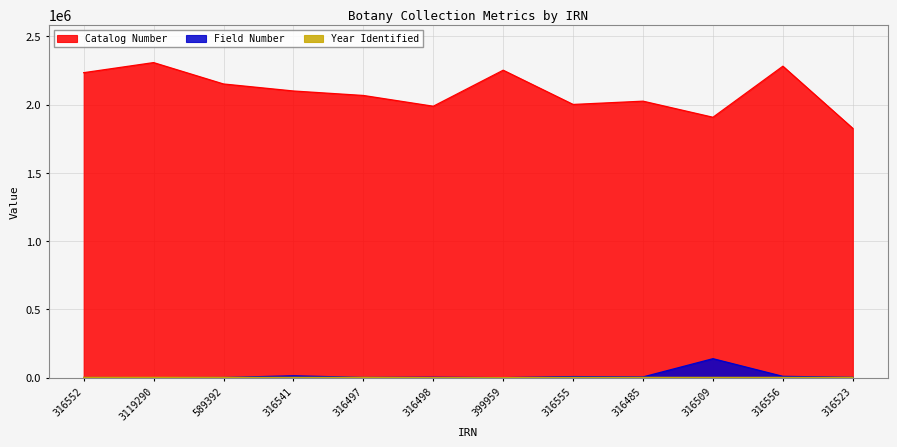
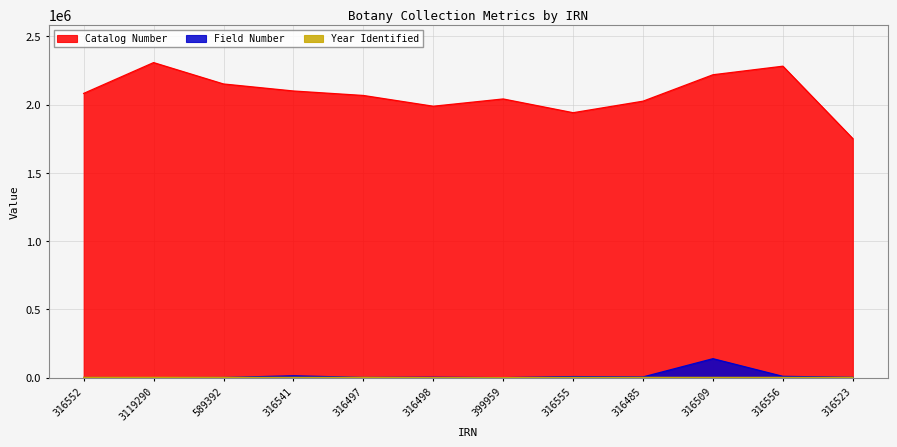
  {
    "Catalog Number": {
-     "316552": 2230000,
+     "316552": 2080000,
      "3119290": 2310000,
      "589392": 2150000,
      "316541": 2100000,
      "316497": 2070000,
      "316498": 1990000,
-     "399959": 2250000,
-     "316555": 2000000,
+     "399959": 2040000,
+     "316555": 1940000,
      "316485": 2030000,
-     "316509": 1910000,
+     "316509": 2220000,
      "316556": 2280000,
-     "316523": 1830000
+     "316523": 1750000
    },
    "Field Number": {
      "316509": 140000
    },
    "Year Identified": {
      "316509": 0
    }
  }
